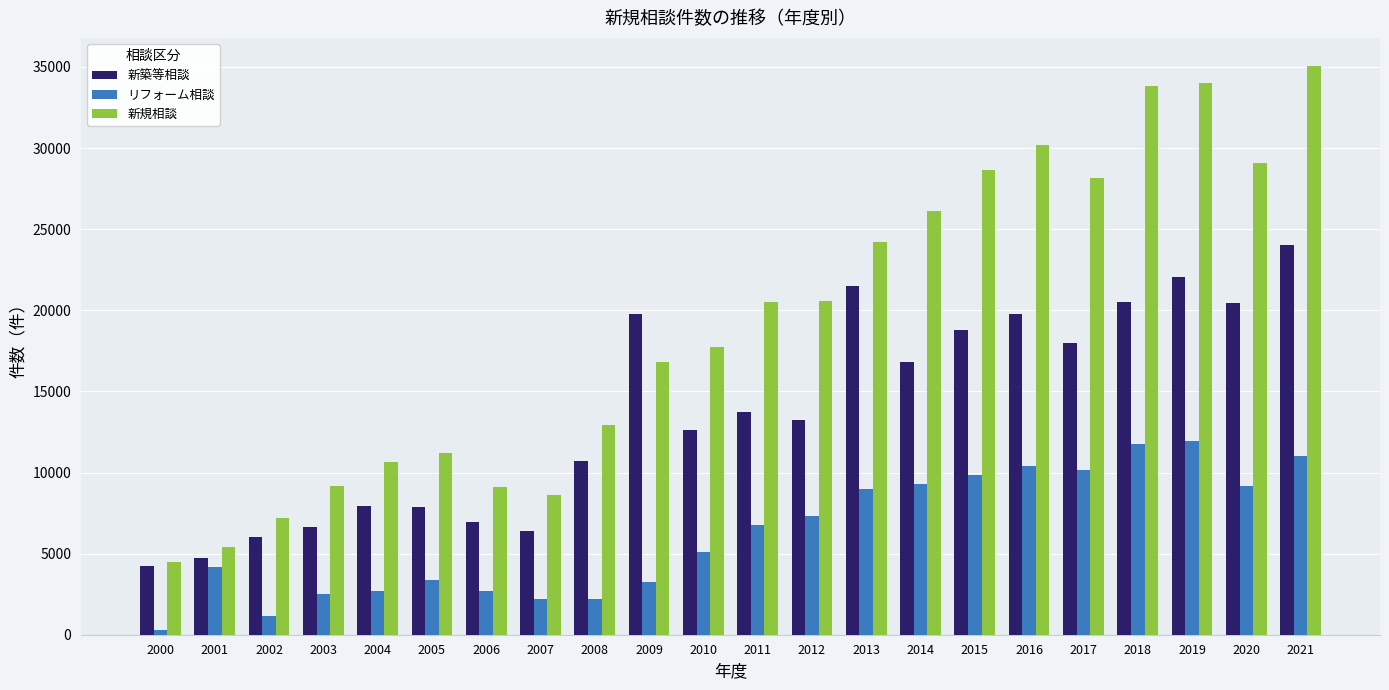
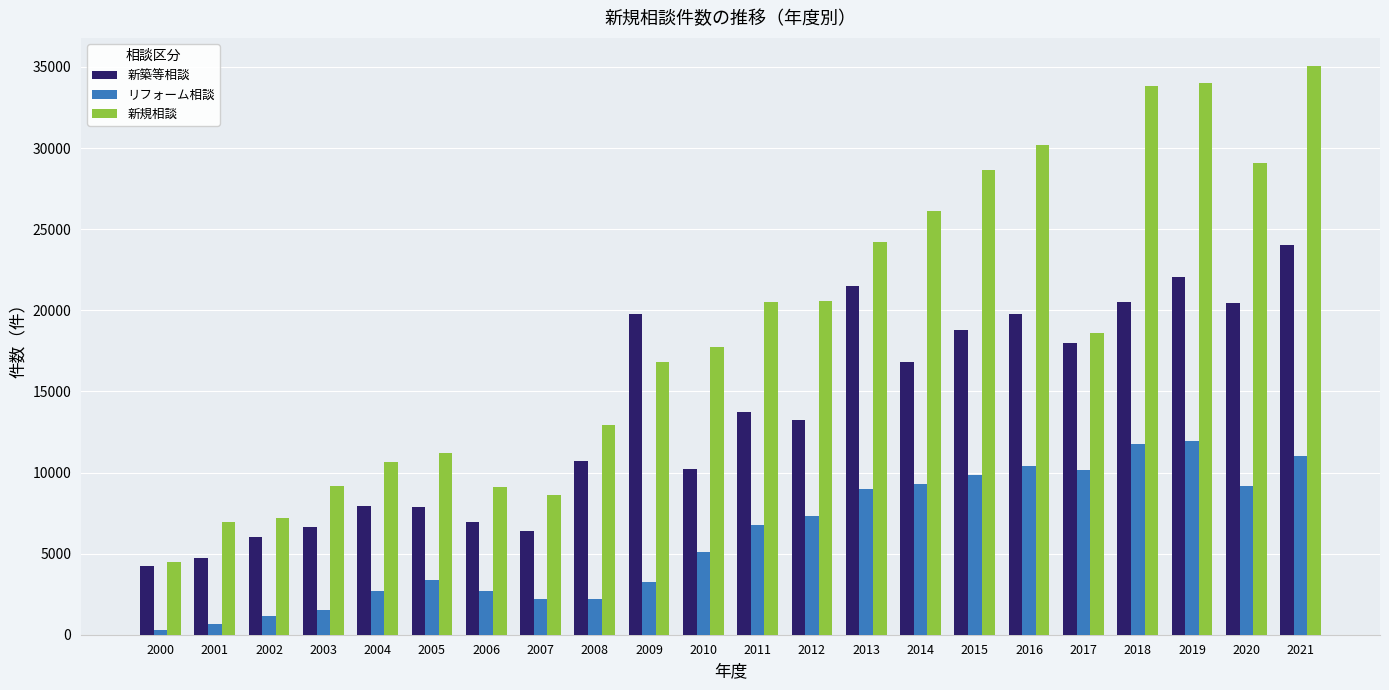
  {
    "新築等相談": {
      "2000": 4200,
      "2001": 4700,
      "2002": 6000,
      "2003": 6600,
      "2004": 7900,
      "2005": 7900,
      "2006": 6900,
      "2007": 6400,
      "2008": 10700,
      "2009": 19800,
-     "2010": 12600,
+     "2010": 10200,
      "2011": 13700,
      "2012": 13300,
      "2013": 21500,
      "2014": 16800,
      "2015": 18800,
      "2016": 19800,
      "2017": 18000,
      "2018": 20500,
      "2019": 22100,
      "2020": 20500,
      "2021": 24000
    },
    "リフォーム相談": {
      "2000": 300,
-     "2001": 4200,
+     "2001": 700,
      "2002": 1200,
-     "2003": 2500,
+     "2003": 1500,
      "2004": 2700,
      "2005": 3300,
      "2006": 2700,
      "2007": 2200,
      "2008": 2200,
      "2009": 3300,
      "2010": 5100,
      "2011": 6700,
      "2012": 7300,
      "2013": 9000,
      "2014": 9300,
      "2015": 9900,
      "2016": 10400,
      "2017": 10100,
      "2018": 11700,
      "2019": 11900,
      "2020": 9200,
      "2021": 11000
    },
    "新規相談": {
      "2000": 4500,
-     "2001": 5400,
+     "2001": 7000,
      "2002": 7200,
      "2003": 9200,
      "2004": 10700,
      "2005": 11200,
      "2006": 9100,
      "2007": 8600,
      "2008": 13000,
      "2009": 16800,
      "2010": 17700,
      "2011": 20500,
      "2012": 20600,
      "2013": 24200,
      "2014": 26100,
      "2015": 28600,
      "2016": 30200,
-     "2017": 28100,
+     "2017": 18600,
      "2018": 33800,
      "2019": 34000,
      "2020": 29100,
      "2021": 35000
    }
  }
